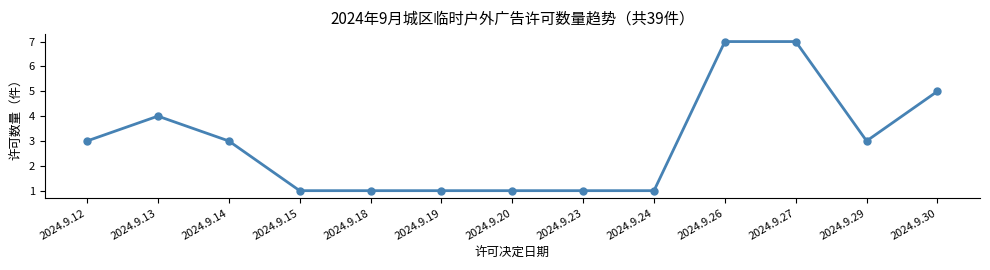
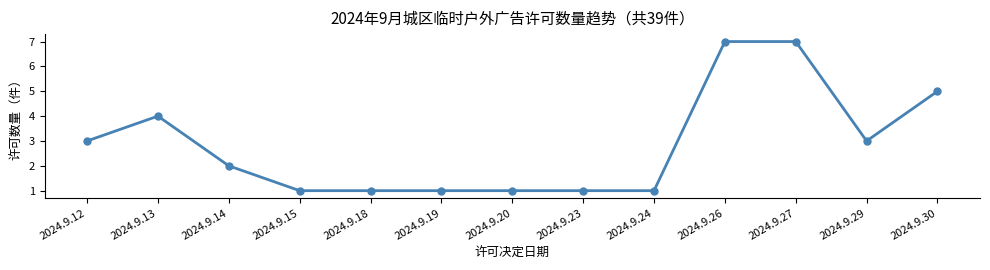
  {
    "2024.9.12": 3,
    "2024.9.13": 4,
-   "2024.9.14": 3,
+   "2024.9.14": 2,
    "2024.9.15": 1,
    "2024.9.18": 1,
    "2024.9.19": 1,
    "2024.9.20": 1,
    "2024.9.23": 1,
    "2024.9.24": 1,
    "2024.9.26": 7,
    "2024.9.27": 7,
    "2024.9.29": 3,
    "2024.9.30": 5
  }
